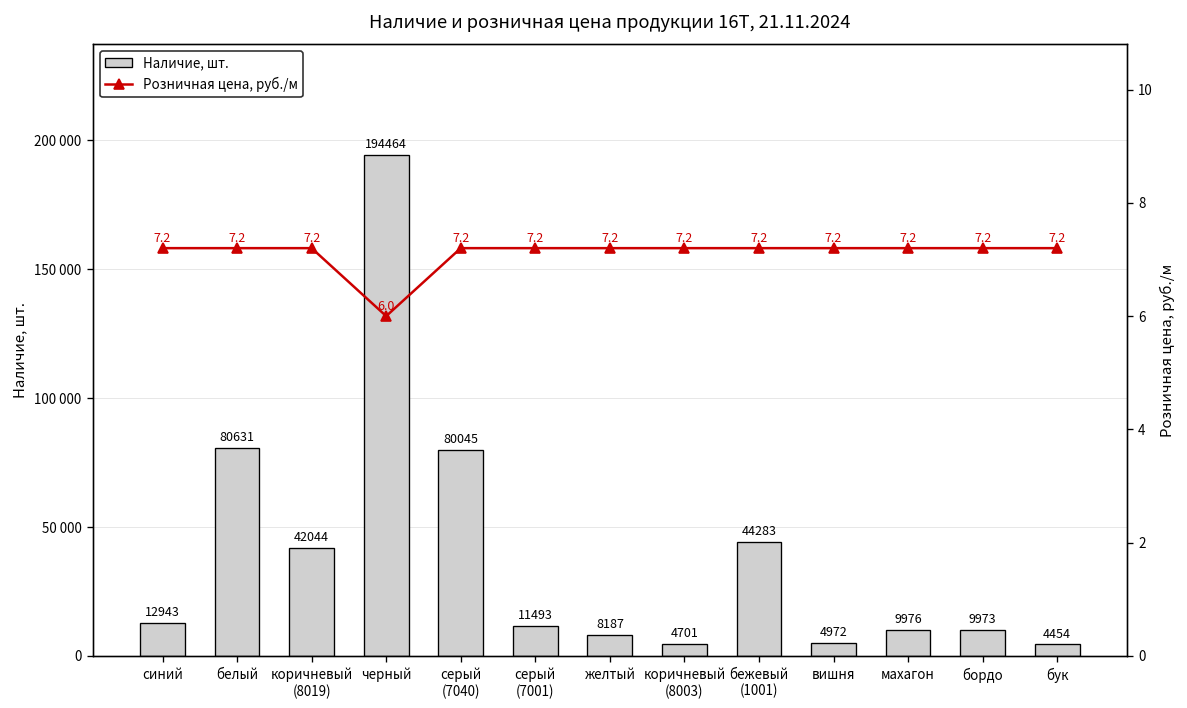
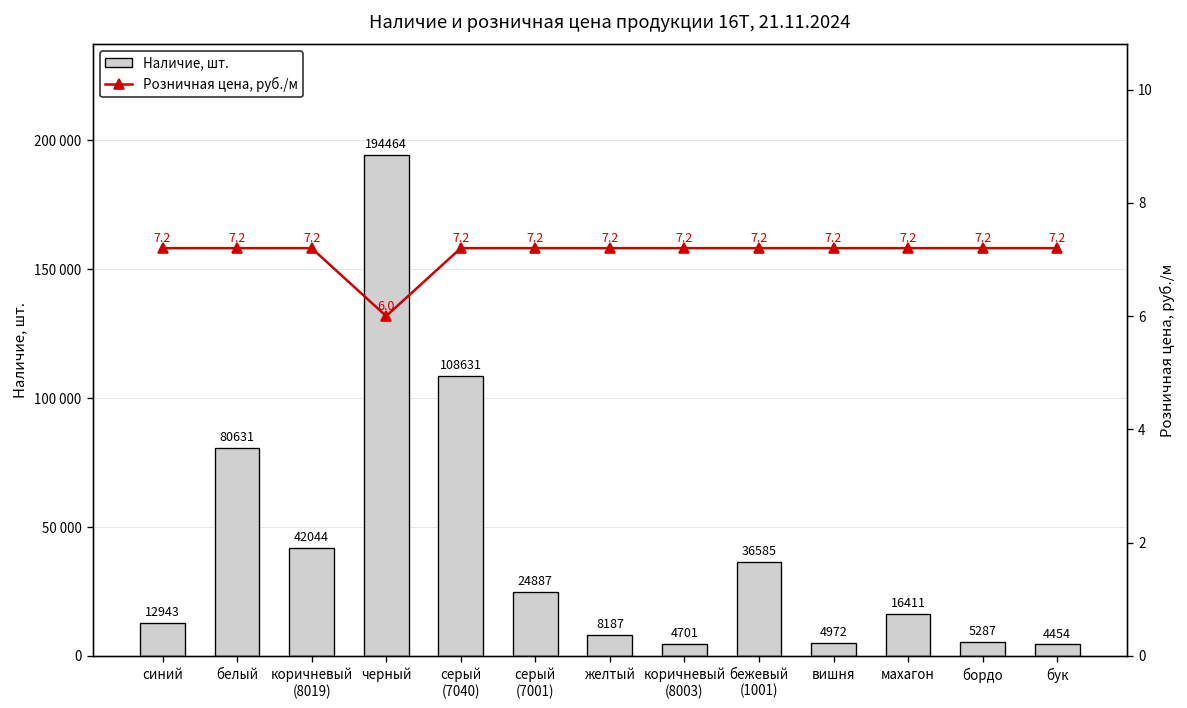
  {
    "Наличие, шт.": {
      "синий": 12943,
      "белый": 80631,
      "коричневый (8019)": 42044,
      "черный": 194464,
-     "серый (7040)": 80045,
-     "серый (7001)": 11493,
+     "серый (7040)": 108631,
+     "серый (7001)": 24887,
      "желтый": 8187,
      "коричневый (8003)": 4701,
-     "бежевый (1001)": 44283,
+     "бежевый (1001)": 36585,
      "вишня": 4972,
-     "махагон": 9976,
-     "бордо": 9973,
+     "махагон": 16411,
+     "бордо": 5287,
      "бук": 4454
    },
    "Розничная цена, руб./м": {
      "синий": 7.2,
      "белый": 7.2,
      "коричневый (8019)": 7.2,
      "черный": 6.0,
      "серый (7040)": 7.2,
      "серый (7001)": 7.2,
      "желтый": 7.2,
      "коричневый (8003)": 7.2,
      "бежевый (1001)": 7.2,
      "вишня": 7.2,
      "махагон": 7.2,
      "бордо": 7.2,
      "бук": 7.2
    }
  }
